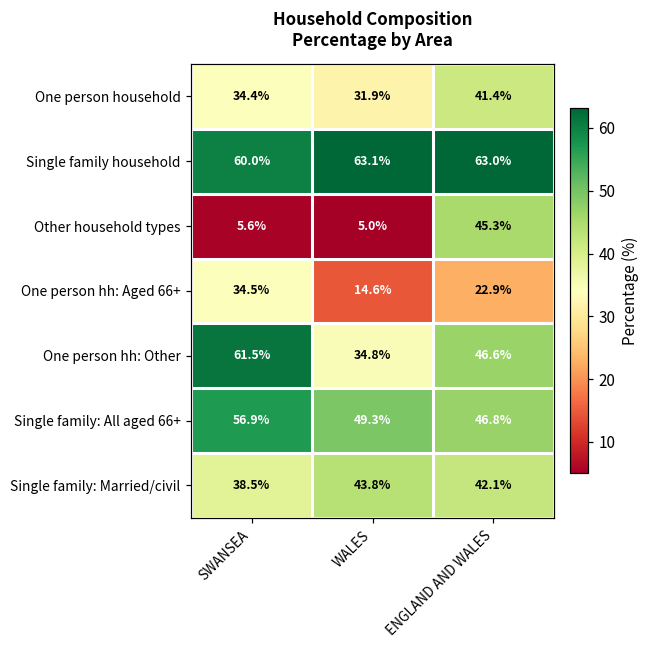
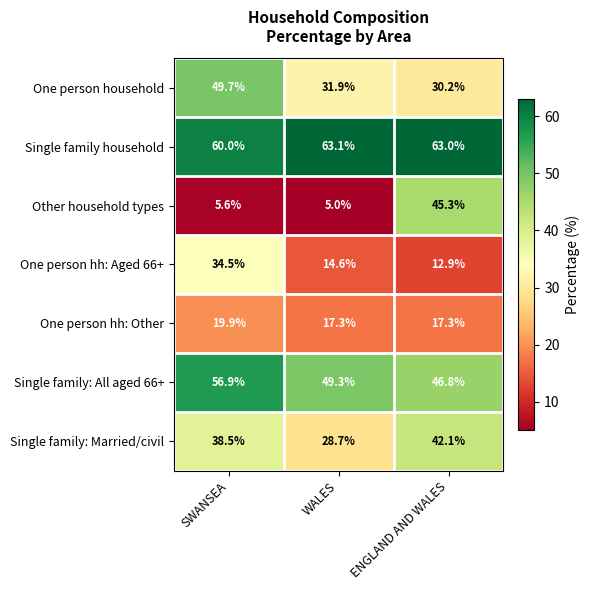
  {
    "One person household": {
-     "SWANSEA": "34.4%",
+     "SWANSEA": "49.7%",
      "WALES": "31.9%",
-     "ENGLAND AND WALES": "41.4%"
+     "ENGLAND AND WALES": "30.2%"
    },
    "Single family household": {
      "SWANSEA": "60.0%",
      "WALES": "63.1%",
      "ENGLAND AND WALES": "63.0%"
    },
    "Other household types": {
      "SWANSEA": "5.6%",
      "WALES": "5.0%",
      "ENGLAND AND WALES": "45.3%"
    },
    "One person hh: Aged 66+": {
      "SWANSEA": "34.5%",
      "WALES": "14.6%",
-     "ENGLAND AND WALES": "22.9%"
+     "ENGLAND AND WALES": "12.9%"
    },
    "One person hh: Other": {
-     "SWANSEA": "61.5%",
-     "WALES": "34.8%",
-     "ENGLAND AND WALES": "46.6%"
+     "SWANSEA": "19.9%",
+     "WALES": "17.3%",
+     "ENGLAND AND WALES": "17.3%"
    },
    "Single family: All aged 66+": {
      "SWANSEA": "56.9%",
      "WALES": "49.3%",
      "ENGLAND AND WALES": "46.8%"
    },
    "Single family: Married/civil": {
      "SWANSEA": "38.5%",
-     "WALES": "43.8%",
+     "WALES": "28.7%",
      "ENGLAND AND WALES": "42.1%"
    }
  }
